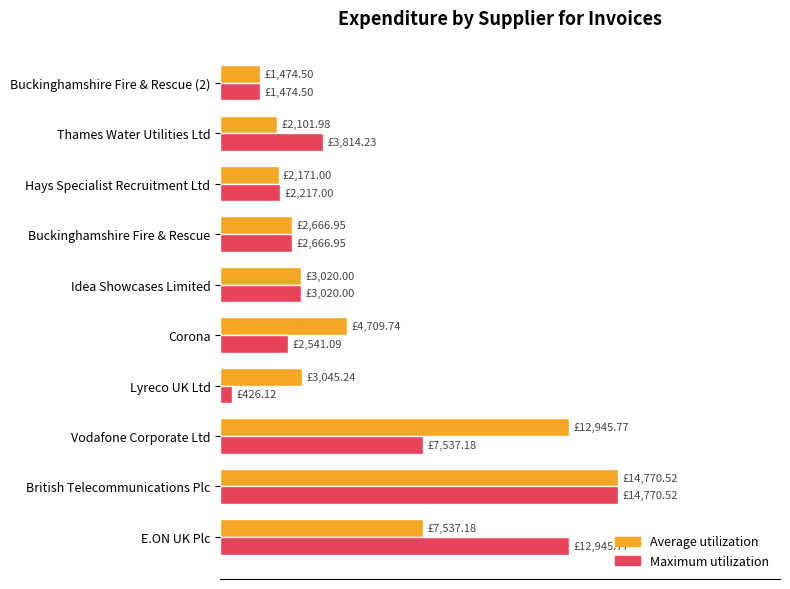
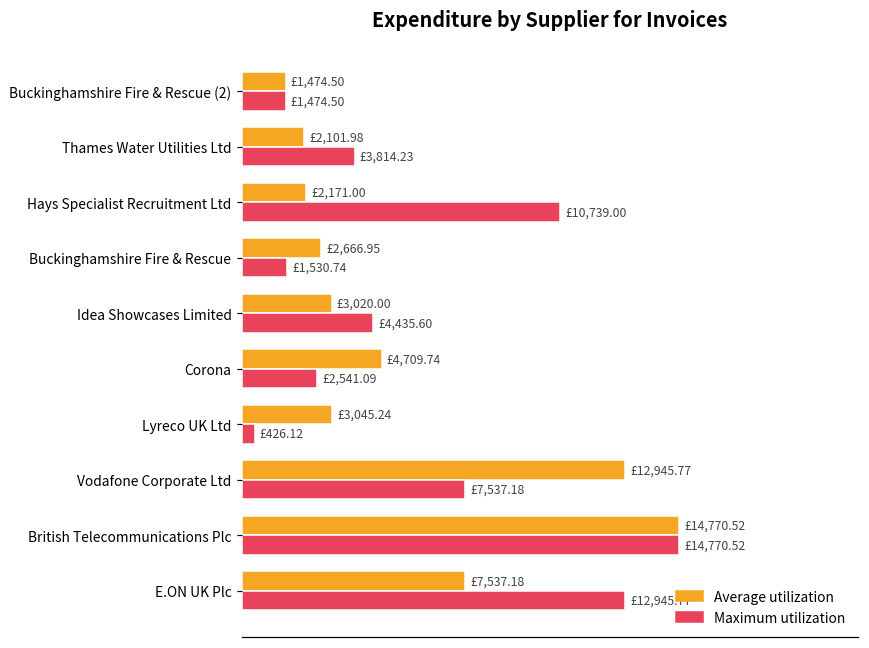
  {
    "Average utilization": {
      "Buckinghamshire Fire & Rescue (2)": "£1,474.50",
      "Thames Water Utilities Ltd": "£2,101.98",
      "Hays Specialist Recruitment Ltd": "£2,171.00",
      "Buckinghamshire Fire & Rescue": "£2,666.95",
      "Idea Showcases Limited": "£3,020.00",
      "Corona": "£4,709.74",
      "Lyreco UK Ltd": "£3,045.24",
      "Vodafone Corporate Ltd": "£12,945.77",
      "British Telecommunications Plc": "£14,770.52",
      "E.ON UK Plc": "£7,537.18"
    },
    "Maximum utilization": {
      "Buckinghamshire Fire & Rescue (2)": "£1,474.50",
      "Thames Water Utilities Ltd": "£3,814.23",
-     "Hays Specialist Recruitment Ltd": "£2,217.00",
-     "Buckinghamshire Fire & Rescue": "£2,666.95",
-     "Idea Showcases Limited": "£3,020.00",
+     "Hays Specialist Recruitment Ltd": "£10,739.00",
+     "Buckinghamshire Fire & Rescue": "£1,530.74",
+     "Idea Showcases Limited": "£4,435.60",
      "Corona": "£2,541.09",
      "Lyreco UK Ltd": "£426.12",
      "Vodafone Corporate Ltd": "£7,537.18",
      "British Telecommunications Plc": "£14,770.52",
      "E.ON UK Plc": "£12,945.77"
    }
  }
